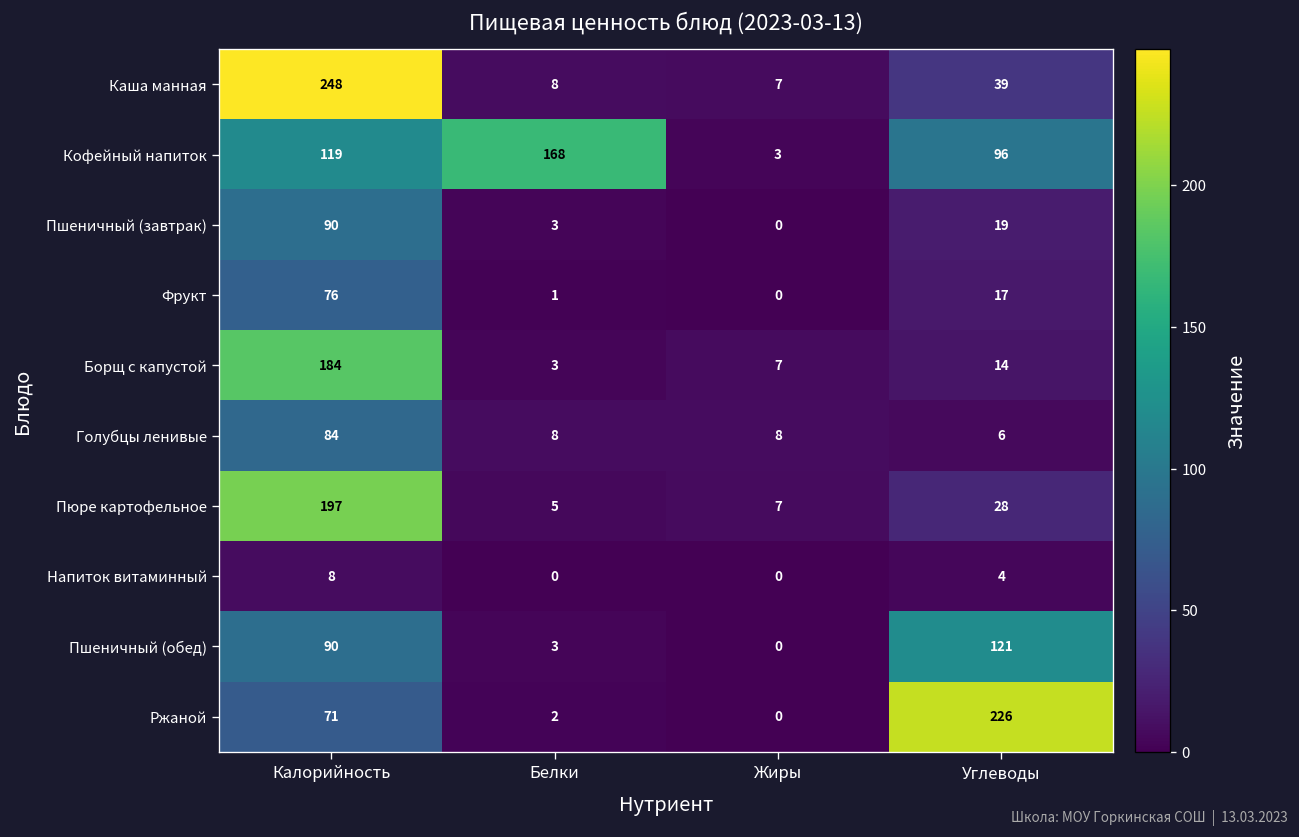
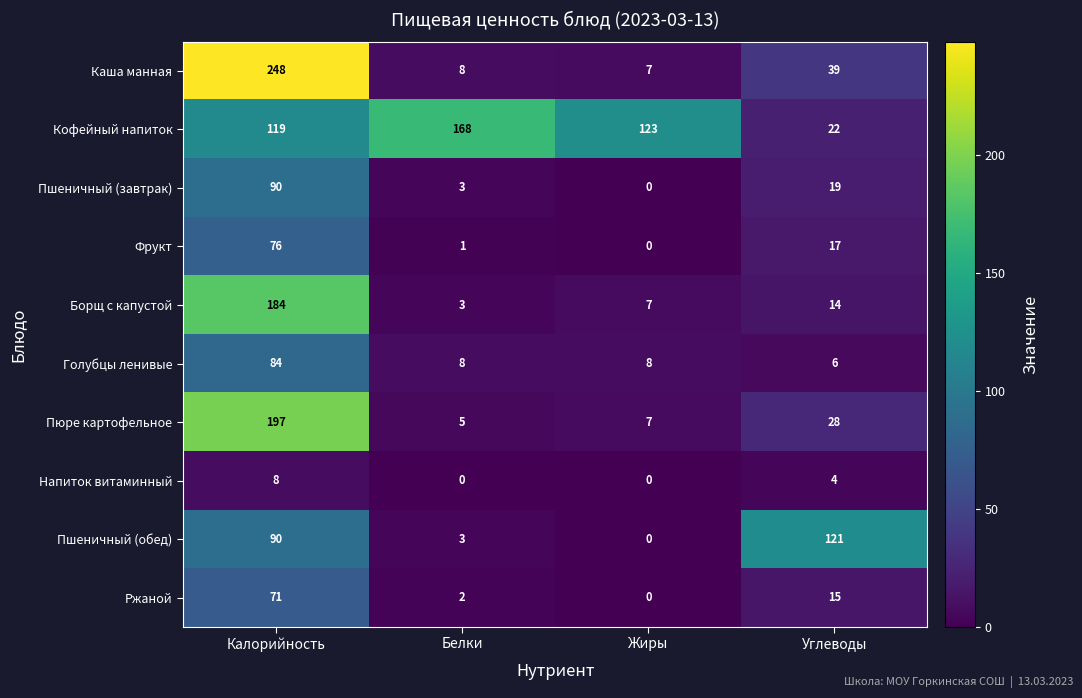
  {
    "Каша манная": {
      "Калорийность": 248,
      "Белки": 8,
      "Жиры": 7,
      "Углеводы": 39
    },
    "Кофейный напиток": {
      "Калорийность": 119,
      "Белки": 168,
-     "Жиры": 3,
-     "Углеводы": 96
+     "Жиры": 123,
+     "Углеводы": 22
    },
    "Пшеничный (завтрак)": {
      "Калорийность": 90,
      "Белки": 3,
      "Жиры": 0,
      "Углеводы": 19
    },
    "Фрукт": {
      "Калорийность": 76,
      "Белки": 1,
      "Жиры": 0,
      "Углеводы": 17
    },
    "Борщ с капустой": {
      "Калорийность": 184,
      "Белки": 3,
      "Жиры": 7,
      "Углеводы": 14
    },
    "Голубцы ленивые": {
      "Калорийность": 84,
      "Белки": 8,
      "Жиры": 8,
      "Углеводы": 6
    },
    "Пюре картофельное": {
      "Калорийность": 197,
      "Белки": 5,
      "Жиры": 7,
      "Углеводы": 28
    },
    "Напиток витаминный": {
      "Калорийность": 8,
      "Белки": 0,
      "Жиры": 0,
      "Углеводы": 4
    },
    "Пшеничный (обед)": {
      "Калорийность": 90,
      "Белки": 3,
      "Жиры": 0,
      "Углеводы": 121
    },
    "Ржаной": {
      "Калорийность": 71,
      "Белки": 2,
      "Жиры": 0,
-     "Углеводы": 226
+     "Углеводы": 15
    }
  }
